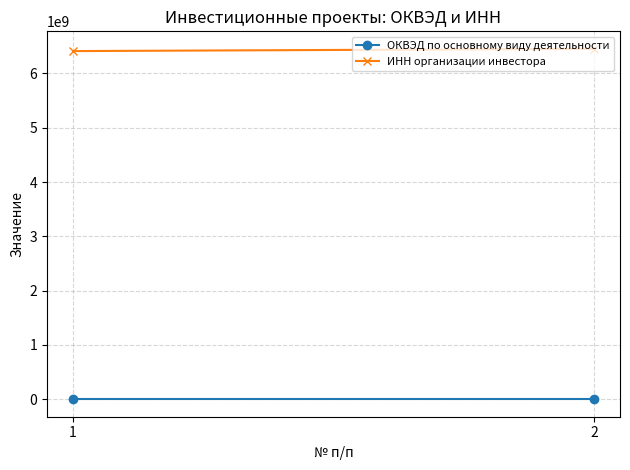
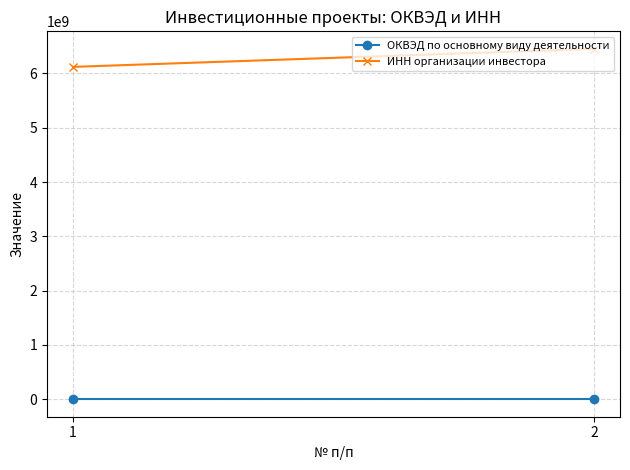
  {
    "ОКВЭД по основному виду деятельности": {
      "1": 0,
      "2": 0
    },
    "ИНН организации инвестора": {
-     "1": 6400000000
+     "1": 6100000000
    }
  }
